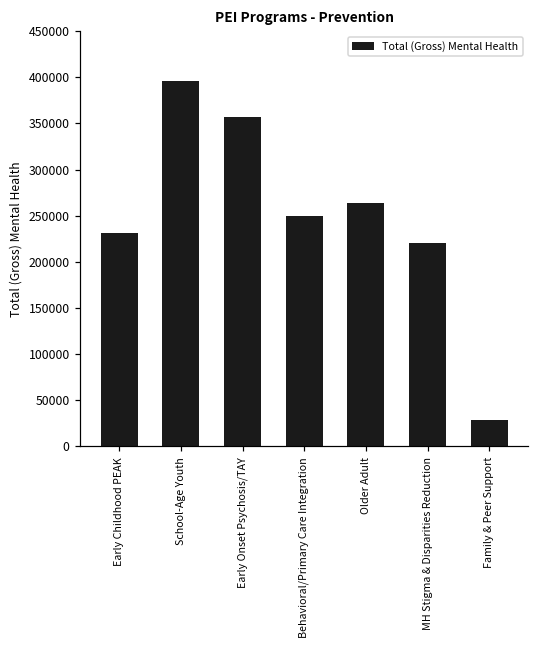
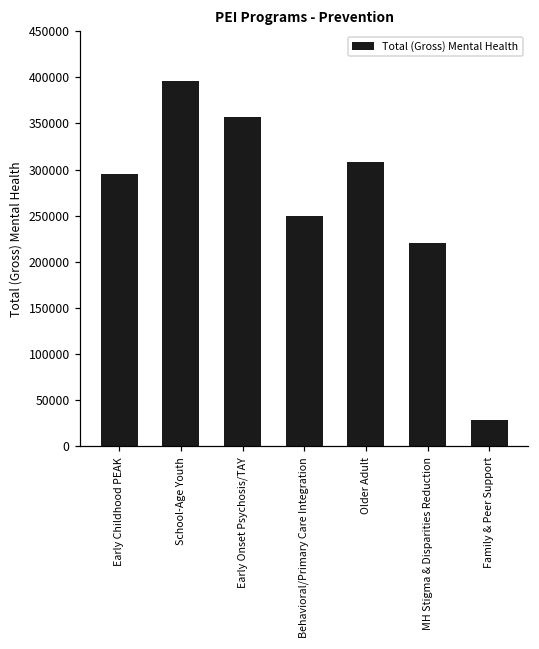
  {
-   "Early Childhood PEAK": 230000,
+   "Early Childhood PEAK": 300000,
    "School-Age Youth": 400000,
    "Early Onset Psychosis/TAY": 360000,
    "Behavioral/Primary Care Integration": 250000,
-   "Older Adult": 260000,
+   "Older Adult": 310000,
    "MH Stigma & Disparities Reduction": 220000,
    "Family & Peer Support": 30000
  }
